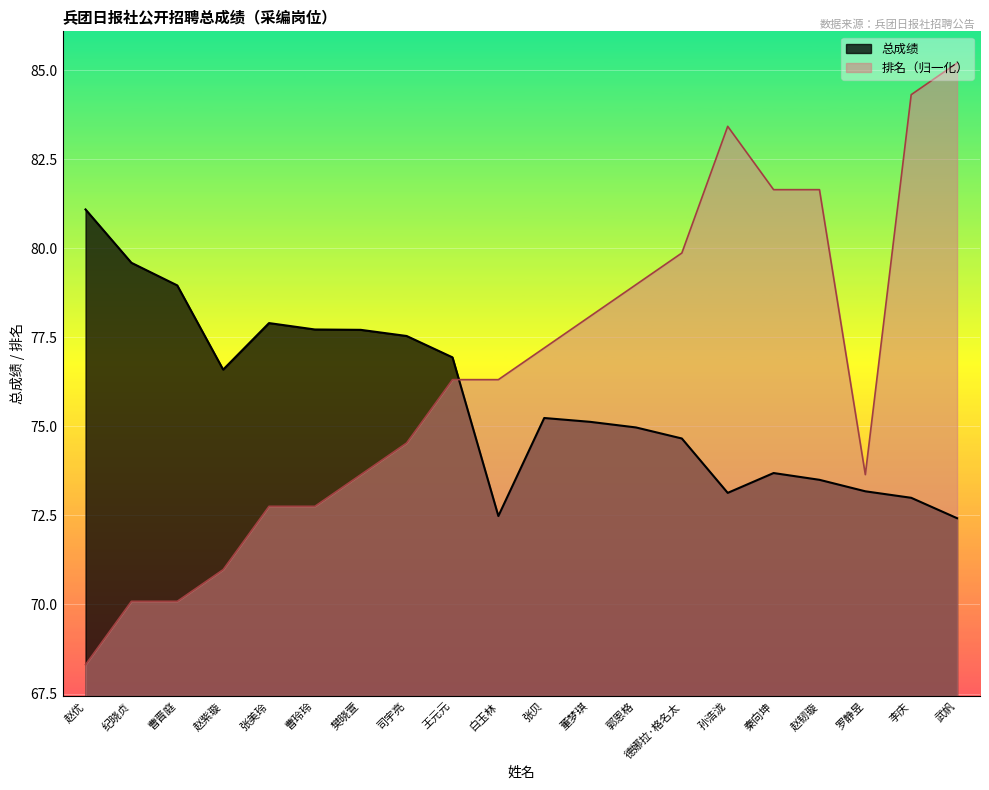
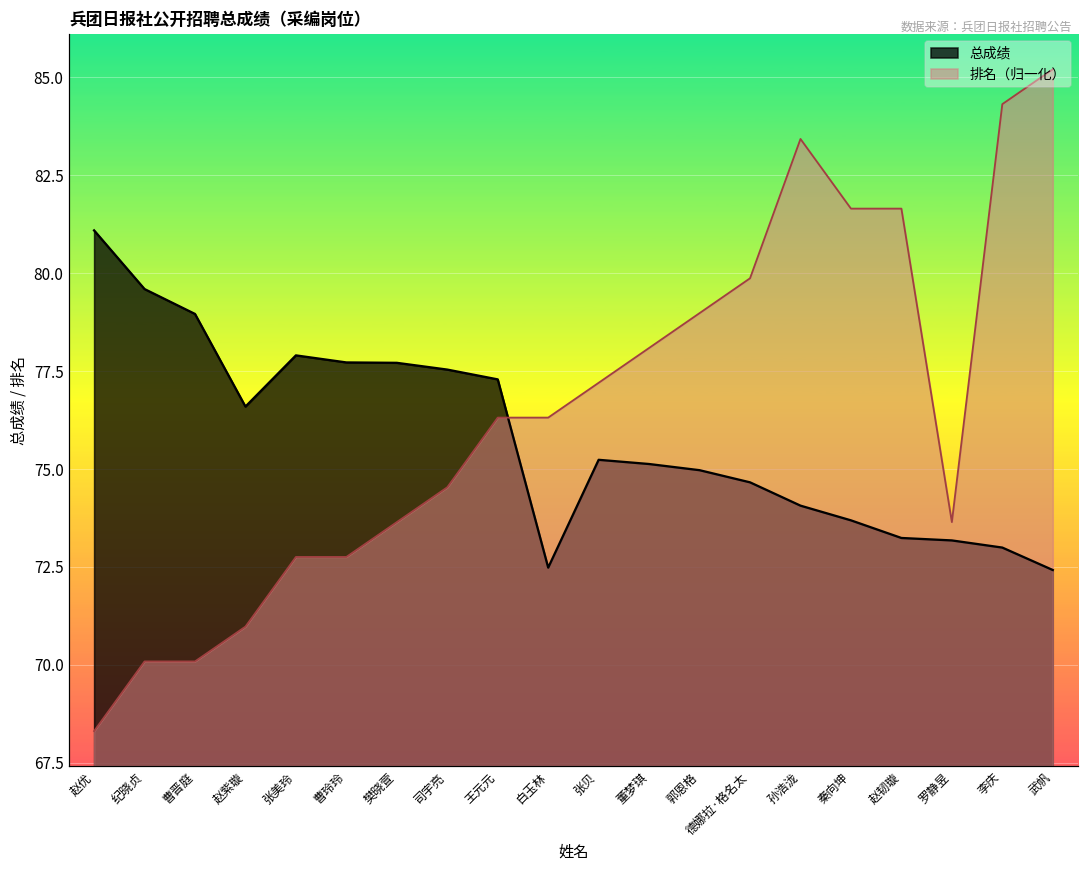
  {
    "总成绩": {
      "赵优": 81.1,
      "纪晓贞": 79.6,
      "曹晋庭": 79.0,
      "赵紫璇": 76.6,
      "张美玲": 77.9,
      "曹玲玲": 77.7,
      "樊晓萱": 77.7,
      "司宇亮": 77.5,
-     "王元元": 76.9,
+     "王元元": 77.3,
      "白玉林": 72.5,
      "张贝": 75.2,
      "董梦琪": 75.1,
      "郭恩格": 75.0,
      "德娜拉·格名太": 74.7,
-     "孙浩泷": 73.1,
+     "孙浩泷": 74.1,
      "秦向坤": 73.7,
-     "赵韧璇": 73.5,
+     "赵韧璇": 73.2,
      "罗静昱": 73.2,
      "李庆": 73.0,
      "武帆": 72.4
    },
    "排名（归一化）": {
      "赵优": 68.3,
      "纪晓贞": 70.1,
      "曹晋庭": 70.1,
      "赵紫璇": 71.0,
      "张美玲": 72.8,
      "曹玲玲": 72.8,
      "樊晓萱": 73.6,
      "司宇亮": 74.5,
      "王元元": 76.3,
      "白玉林": 76.3,
      "张贝": 77.2,
      "董梦琪": 78.1,
      "郭恩格": 79.0,
      "德娜拉·格名太": 79.9,
      "孙浩泷": 83.4,
      "秦向坤": 81.6,
      "赵韧璇": 81.6,
      "罗静昱": 73.6,
      "李庆": 84.3
    }
  }
